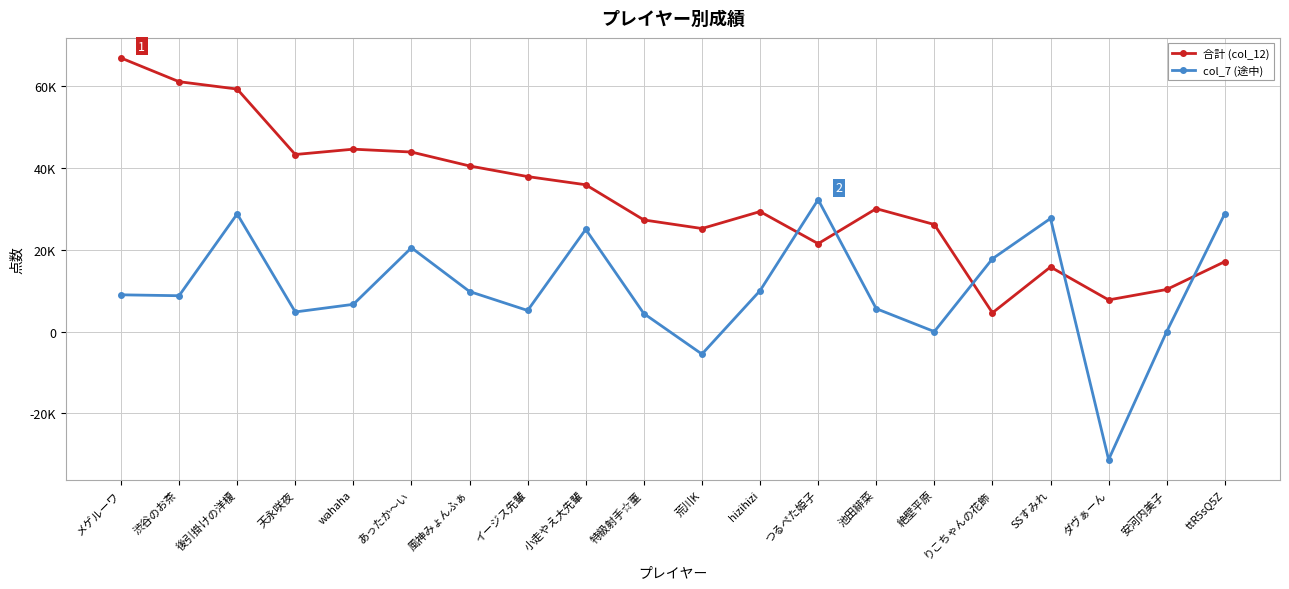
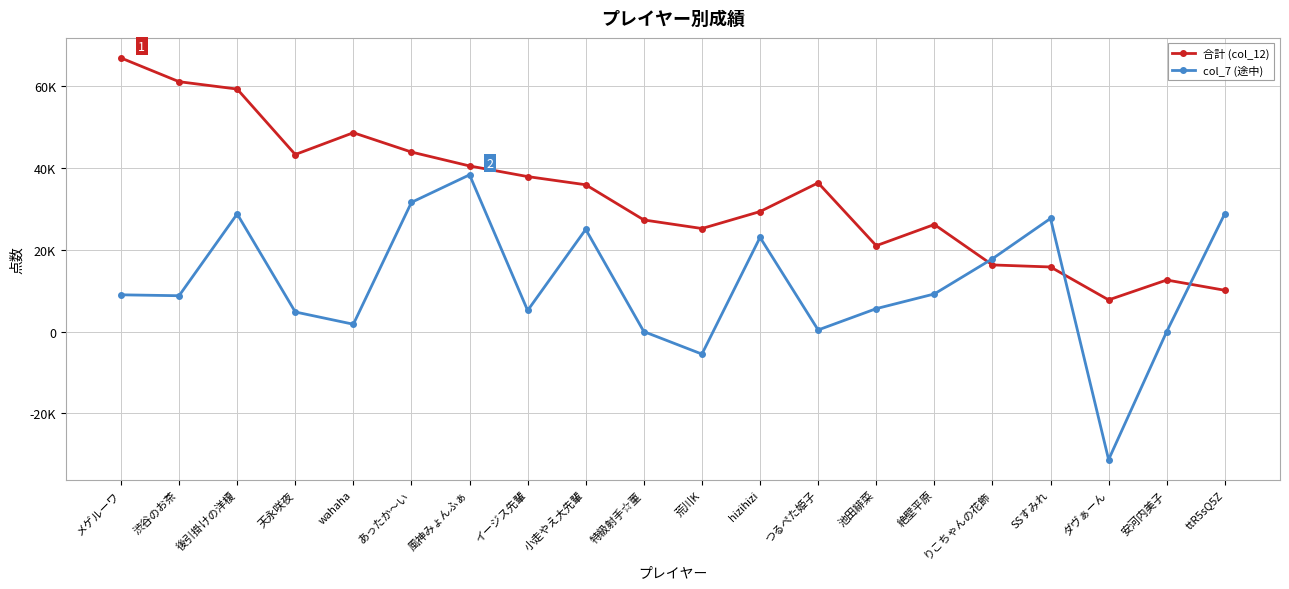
  {
    "合計 (col_12)": {
      "渋谷のお茶": 61000,
      "後引掛けの洋榎": 59000,
      "天永咲夜": 43000,
-     "wahaha": 45000,
+     "wahaha": 49000,
      "あったか～い": 44000,
      "風神みょんふぁ": 41000,
      "イージス先輩": 38000,
      "小走やえ大先輩": 36000,
      "特級射手☆菫": 27000,
      "荒川K": 25000,
      "hizihizi": 29000,
-     "つるぺた姫子": 22000,
-     "池田緋菜": 30000,
+     "つるぺた姫子": 36000,
+     "池田緋菜": 21000,
      "絶壁平原": 26000,
-     "りこちゃんの花飾": 5000,
+     "りこちゃんの花飾": 16000,
      "SSすみれ": 16000,
      "ダヴぁーん": 8000,
-     "安河内美子": 10000,
-     "ttR5sQ5Z": 17000
+     "安河内美子": 13000,
+     "ttR5sQ5Z": 10000
    },
    "col_7 (途中)": {
      "メゲルーワ": 9000,
      "渋谷のお茶": 9000,
      "後引掛けの洋榎": 29000,
      "天永咲夜": 5000,
-     "wahaha": 7000,
-     "あったか～い": 21000,
-     "風神みょんふぁ": 10000,
+     "wahaha": 2000,
+     "あったか～い": 32000,
+     "風神みょんふぁ": 38000,
      "イージス先輩": 5000,
      "小走やえ大先輩": 25000,
-     "特級射手☆菫": 4000,
+     "特級射手☆菫": 0,
      "荒川K": -6000,
-     "hizihizi": 10000,
-     "つるぺた姫子": 32000,
+     "hizihizi": 23000,
+     "つるぺた姫子": 0,
      "池田緋菜": 6000,
-     "絶壁平原": 0,
+     "絶壁平原": 9000,
      "りこちゃんの花飾": 18000,
      "SSすみれ": 28000,
      "ダヴぁーん": -31000,
      "安河内美子": 0,
      "ttR5sQ5Z": 29000
    }
  }
